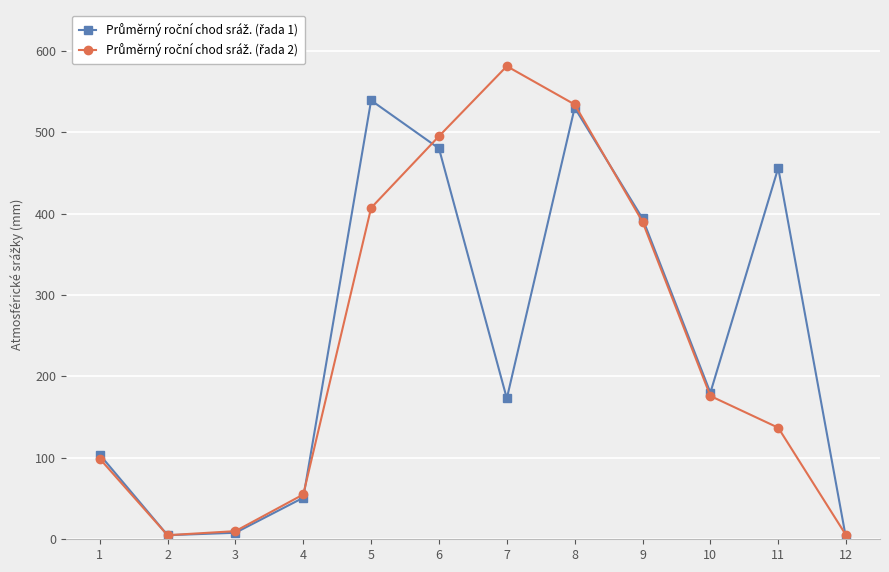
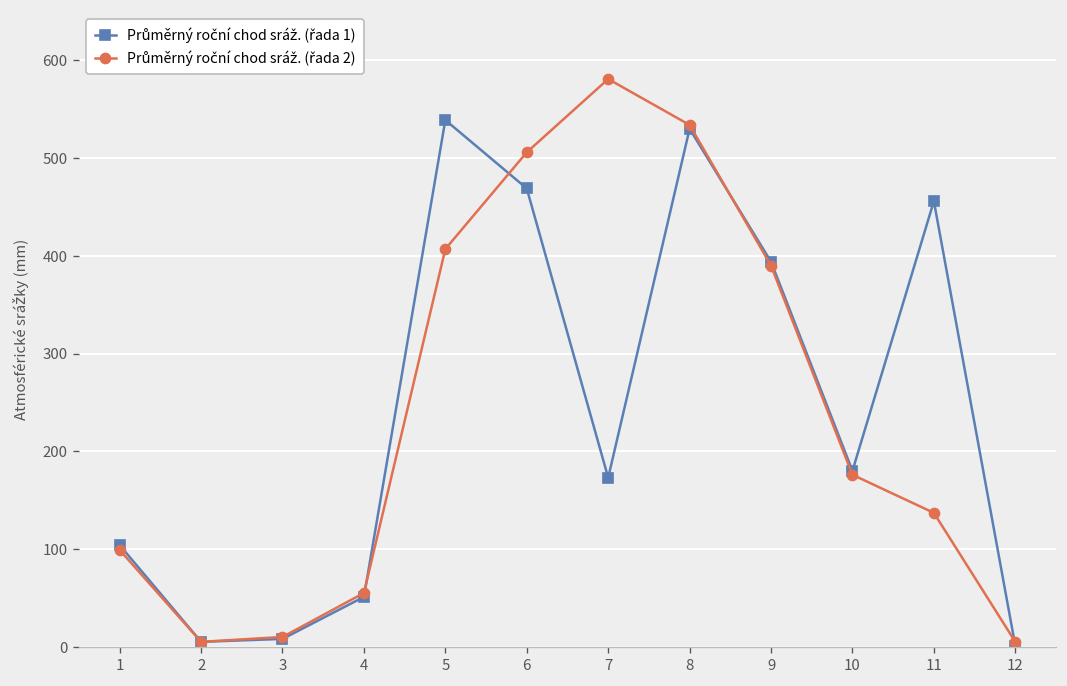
  {
    "Průměrný roční chod sráž. (řada 1)": {
      "1": 100,
      "4": 50,
      "5": 540,
-     "6": 480,
+     "6": 470,
      "7": 170,
      "8": 530,
      "9": 390,
      "10": 180,
      "11": 460,
      "12": 0
    },
    "Průměrný roční chod sráž. (řada 2)": {
      "1": 100,
      "4": 60,
      "5": 410,
-     "6": 500,
+     "6": 510,
      "7": 580,
      "8": 530,
      "9": 390,
      "10": 180,
      "11": 140,
      "12": 10
    }
  }
